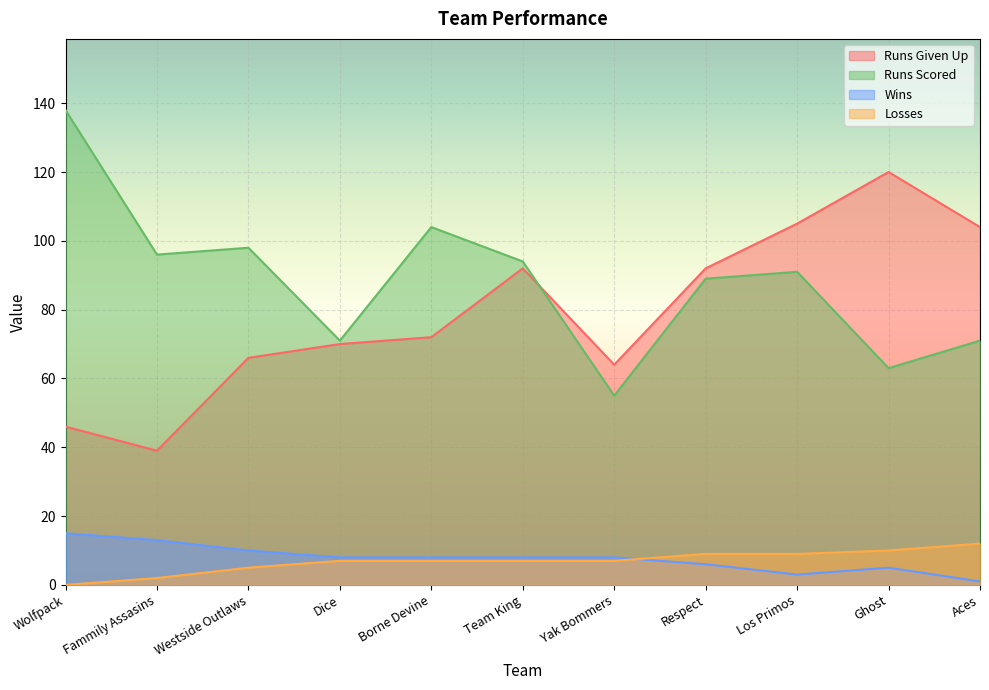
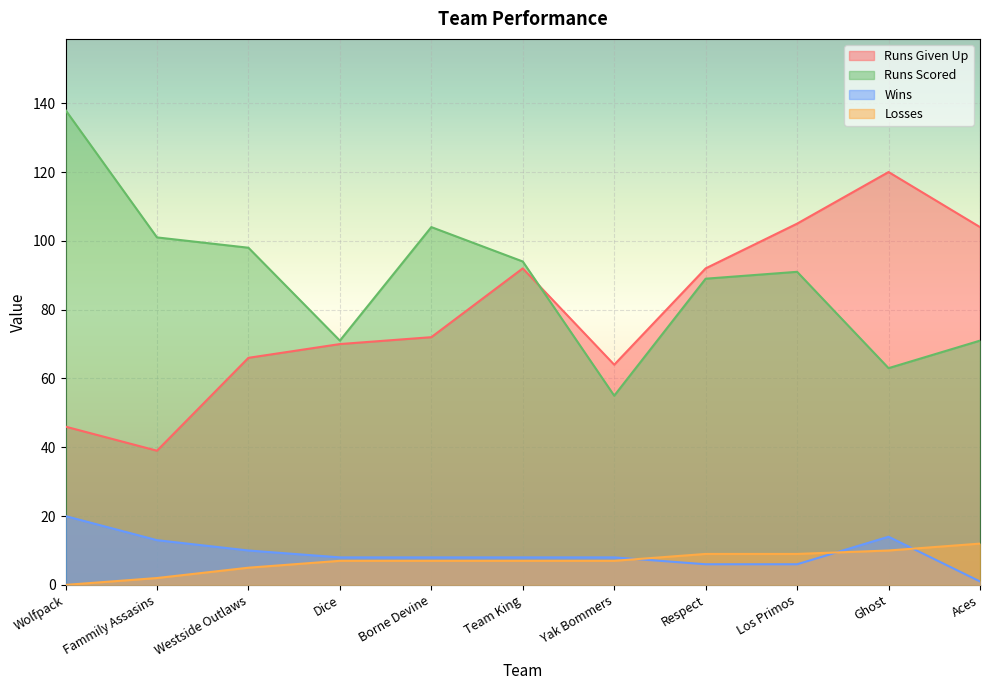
  {
    "Runs Scored": {
      "Wolfpack": 138,
-     "Fammily Assasins": 96,
+     "Fammily Assasins": 101,
      "Westside Outlaws": 98,
      "Dice": 71,
      "Borne Devine": 104,
      "Team King": 94,
      "Yak Bommers": 55,
      "Respect": 89,
      "Los Primos": 91,
      "Ghost": 63,
      "Aces": 71
    },
    "Wins": {
-     "Wolfpack": 15,
+     "Wolfpack": 20,
      "Fammily Assasins": 13,
      "Westside Outlaws": 10,
      "Dice": 8,
      "Borne Devine": 8,
      "Team King": 8,
      "Yak Bommers": 8,
      "Respect": 6,
-     "Los Primos": 3,
-     "Ghost": 5,
+     "Los Primos": 6,
+     "Ghost": 14,
      "Aces": 1
    }
  }
